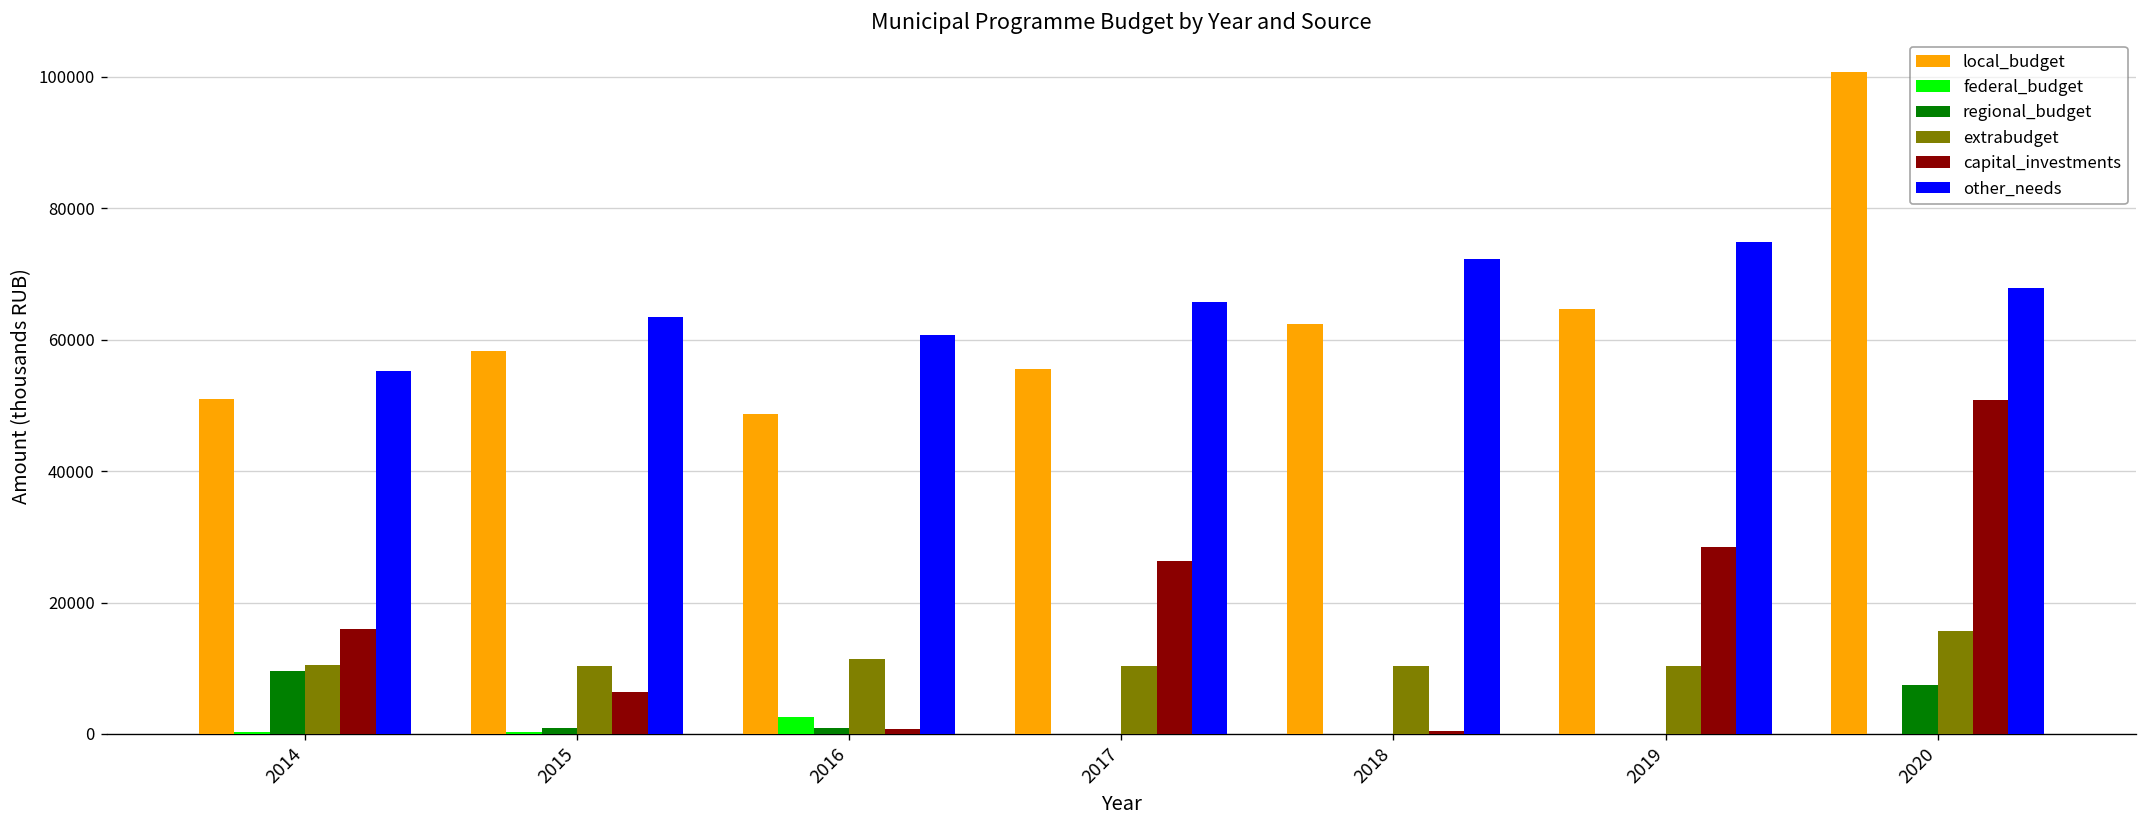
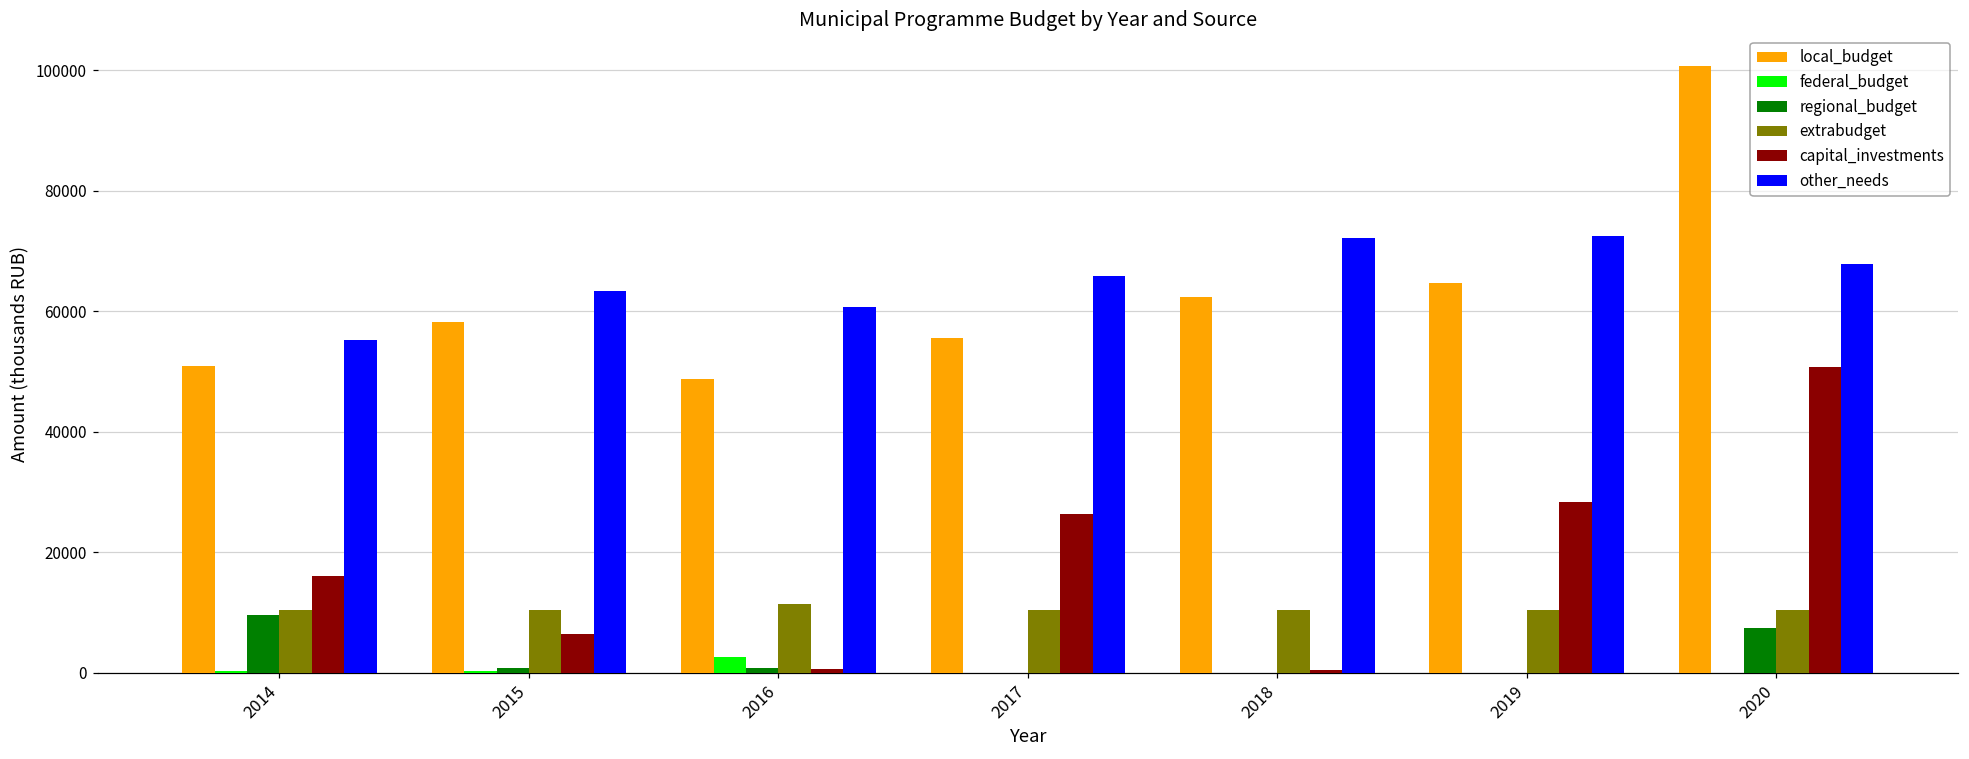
  {
    "local_budget": {
      "2014": 51000,
      "2015": 58000,
      "2016": 49000,
      "2017": 56000,
      "2018": 62000,
      "2019": 65000,
      "2020": 101000
    },
    "federal_budget": {
      "2016": 3000,
      "2017": 0,
      "2018": 0,
      "2019": 0,
      "2020": 0
    },
    "regional_budget": {
      "2014": 10000,
      "2015": 1000,
      "2016": 1000,
      "2017": 0,
      "2018": 0,
      "2019": 0,
      "2020": 7000
    },
    "extrabudget": {
      "2014": 10000,
      "2015": 10000,
      "2016": 11000,
      "2017": 10000,
      "2018": 10000,
      "2019": 10000,
-     "2020": 16000
+     "2020": 10000
    },
    "capital_investments": {
      "2014": 16000,
      "2015": 6000,
      "2016": 1000,
      "2017": 26000,
      "2018": 1000,
      "2019": 28000,
      "2020": 51000
    },
    "other_needs": {
      "2014": 55000,
      "2015": 63000,
      "2016": 61000,
      "2017": 66000,
      "2018": 72000,
-     "2019": 75000,
+     "2019": 73000,
      "2020": 68000
    }
  }
